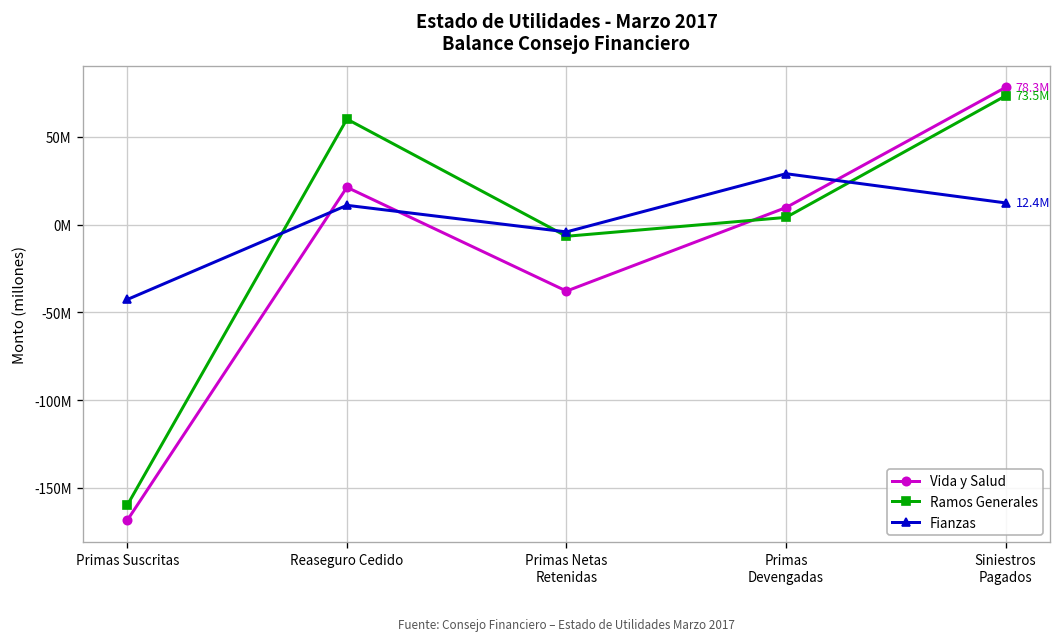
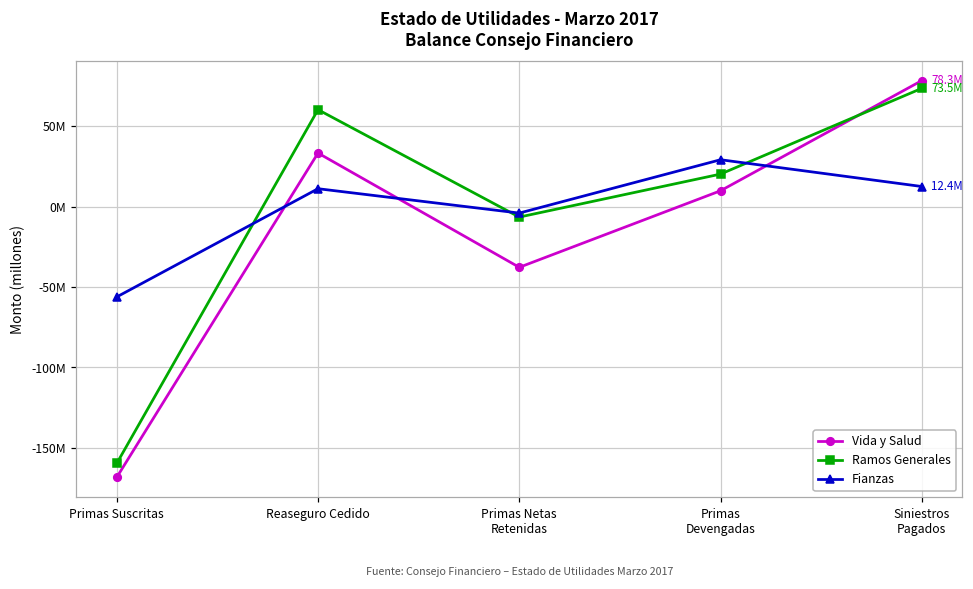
  {
    "Vida y Salud": {
      "Primas Suscritas": -168000000,
-     "Reaseguro Cedido": 21000000,
+     "Reaseguro Cedido": 33000000,
      "Primas Netas Retenidas": -38000000,
      "Primas Devengadas": 10000000
    },
    "Ramos Generales": {
      "Primas Suscritas": -160000000,
      "Reaseguro Cedido": 60000000,
      "Primas Netas Retenidas": -7000000,
-     "Primas Devengadas": 4000000
+     "Primas Devengadas": 20000000
    },
    "Fianzas": {
-     "Primas Suscritas": -43000000,
+     "Primas Suscritas": -56000000,
      "Reaseguro Cedido": 11000000,
      "Primas Netas Retenidas": -4000000,
      "Primas Devengadas": 29000000
    }
  }
